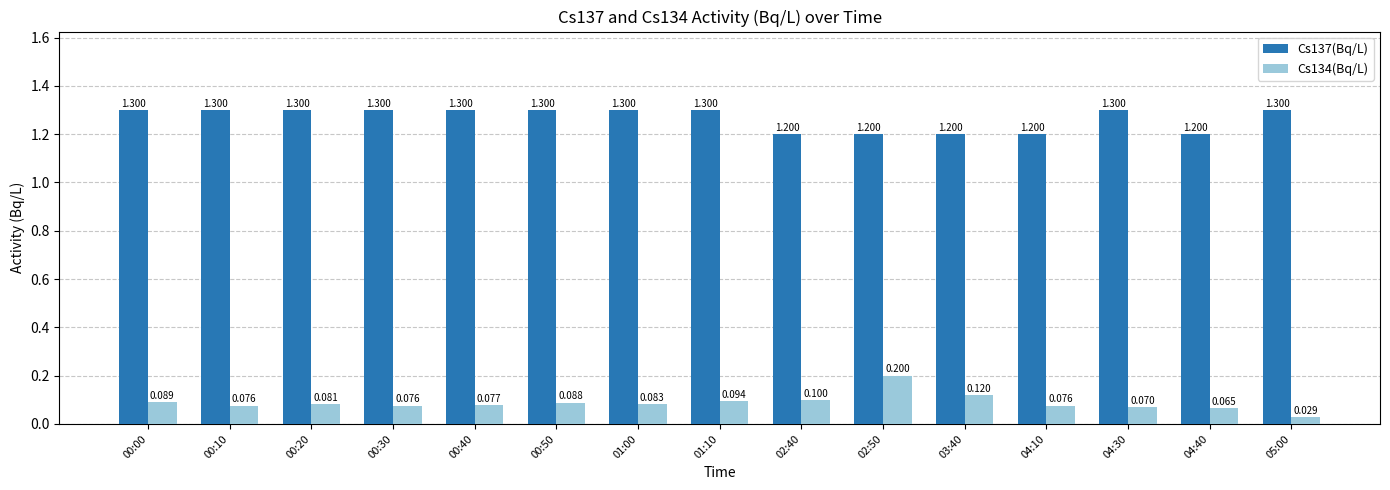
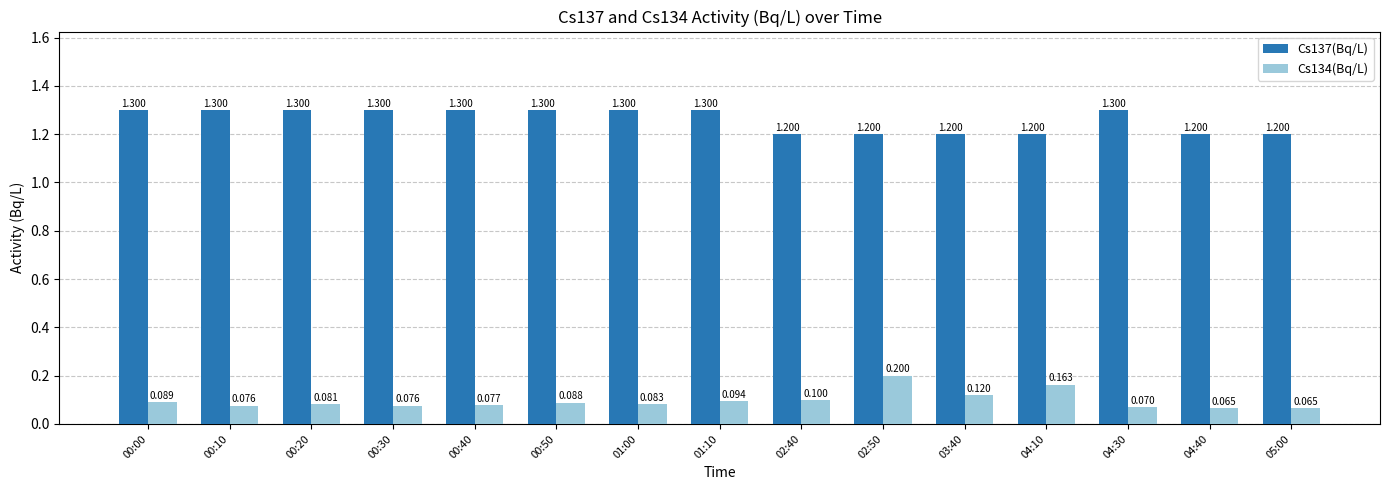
  {
    "Cs137(Bq/L)": {
      "00:00": 1.300,
      "00:10": 1.300,
      "00:20": 1.300,
      "00:30": 1.300,
      "00:40": 1.300,
      "00:50": 1.300,
      "01:00": 1.300,
      "01:10": 1.300,
      "02:40": 1.200,
      "02:50": 1.200,
      "03:40": 1.200,
      "04:10": 1.200,
      "04:30": 1.300,
      "04:40": 1.200,
-     "05:00": 1.300
+     "05:00": 1.200
    },
    "Cs134(Bq/L)": {
      "00:00": 0.089,
      "00:10": 0.076,
      "00:20": 0.081,
      "00:30": 0.076,
      "00:40": 0.077,
      "00:50": 0.088,
      "01:00": 0.083,
      "01:10": 0.094,
      "02:40": 0.100,
      "02:50": 0.200,
      "03:40": 0.120,
-     "04:10": 0.076,
+     "04:10": 0.163,
      "04:30": 0.070,
      "04:40": 0.065,
-     "05:00": 0.029
+     "05:00": 0.065
    }
  }
